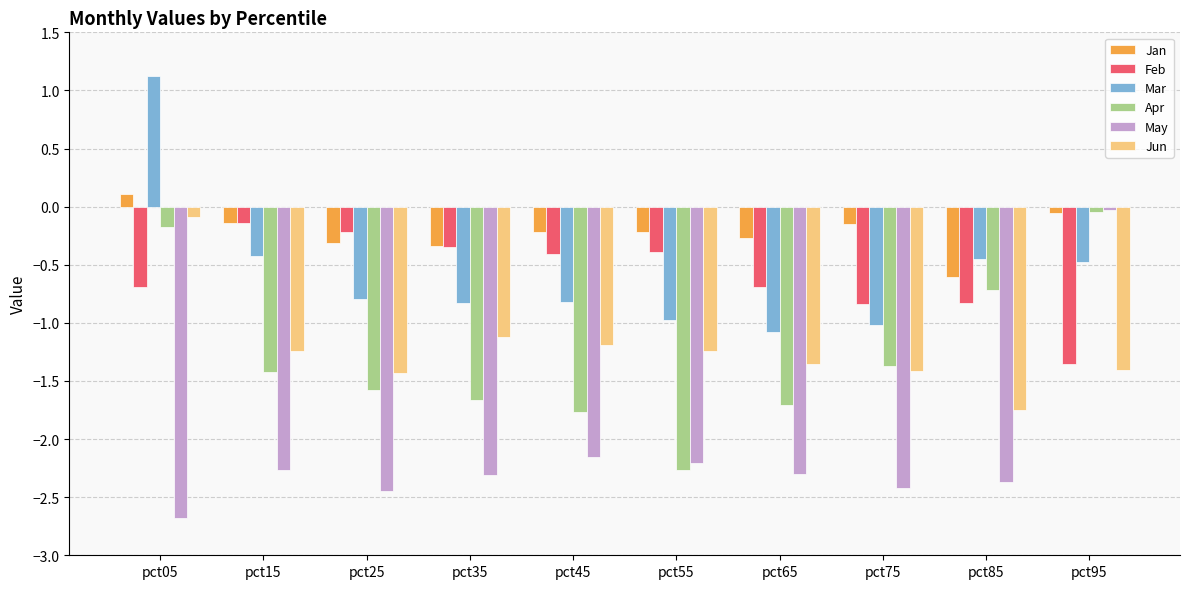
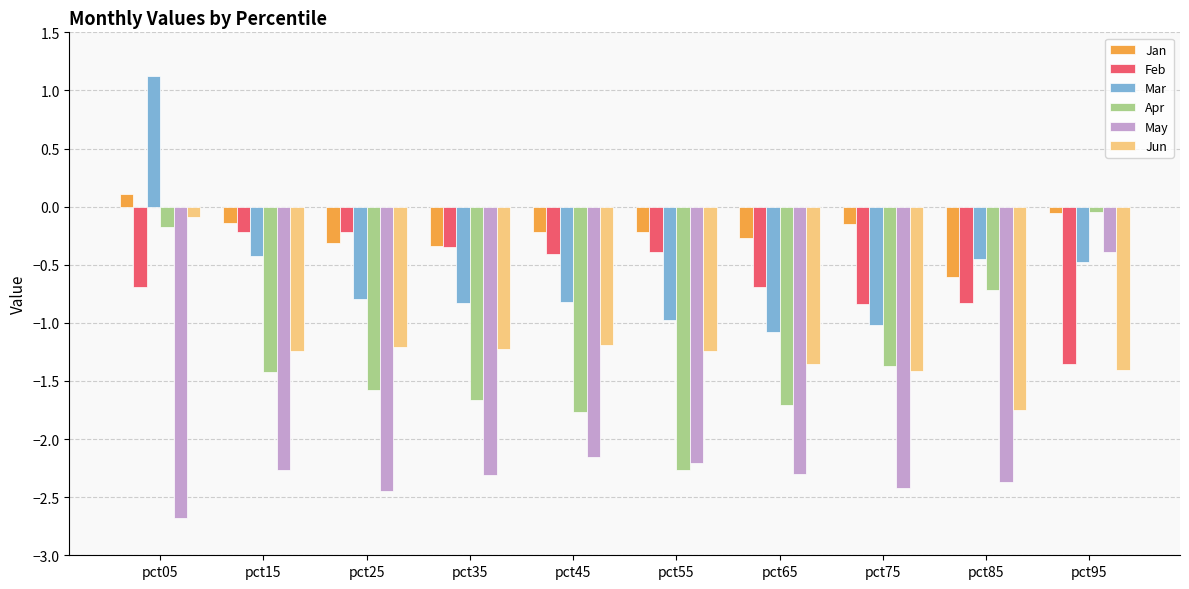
  {
    "Jan": {
      "pct05": 0.11,
      "pct15": -0.14,
      "pct25": -0.31,
      "pct35": -0.34,
      "pct45": -0.22,
      "pct55": -0.22,
      "pct65": -0.27,
      "pct75": -0.15,
      "pct85": -0.61,
      "pct95": -0.05
    },
    "Feb": {
      "pct05": -0.69,
-     "pct15": -0.14,
+     "pct15": -0.22,
      "pct25": -0.22,
      "pct35": -0.35,
      "pct45": -0.41,
      "pct55": -0.39,
      "pct65": -0.69,
      "pct75": -0.84,
      "pct85": -0.83,
      "pct95": -1.36
    },
    "Mar": {
      "pct05": 1.13,
      "pct15": -0.42,
      "pct25": -0.79,
      "pct35": -0.83,
      "pct45": -0.82,
      "pct55": -0.98,
      "pct65": -1.08,
      "pct75": -1.02,
      "pct85": -0.45,
      "pct95": -0.47
    },
    "Apr": {
      "pct05": -0.17,
      "pct15": -1.42,
      "pct25": -1.58,
      "pct35": -1.66,
      "pct45": -1.77,
      "pct55": -2.27,
      "pct65": -1.70,
      "pct75": -1.37,
      "pct85": -0.72,
      "pct95": -0.05
    },
    "May": {
      "pct05": -2.68,
      "pct15": -2.27,
      "pct25": -2.45,
      "pct35": -2.31,
      "pct45": -2.16,
      "pct55": -2.21,
      "pct65": -2.30,
      "pct75": -2.42,
      "pct85": -2.37,
-     "pct95": -0.02
+     "pct95": -0.39
    },
    "Jun": {
      "pct05": -0.09,
      "pct15": -1.24,
-     "pct25": -1.43,
-     "pct35": -1.12,
+     "pct25": -1.21,
+     "pct35": -1.22,
      "pct45": -1.19,
      "pct55": -1.24,
      "pct65": -1.35,
      "pct75": -1.41,
      "pct85": -1.75,
      "pct95": -1.41
    }
  }
